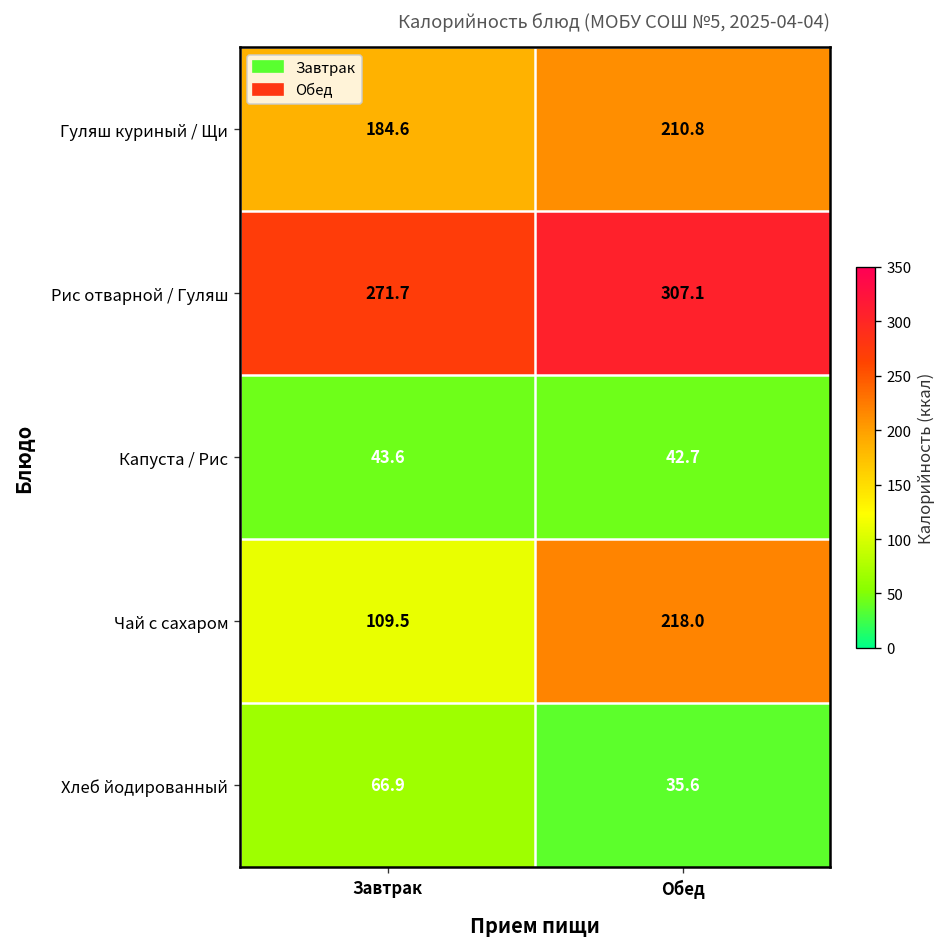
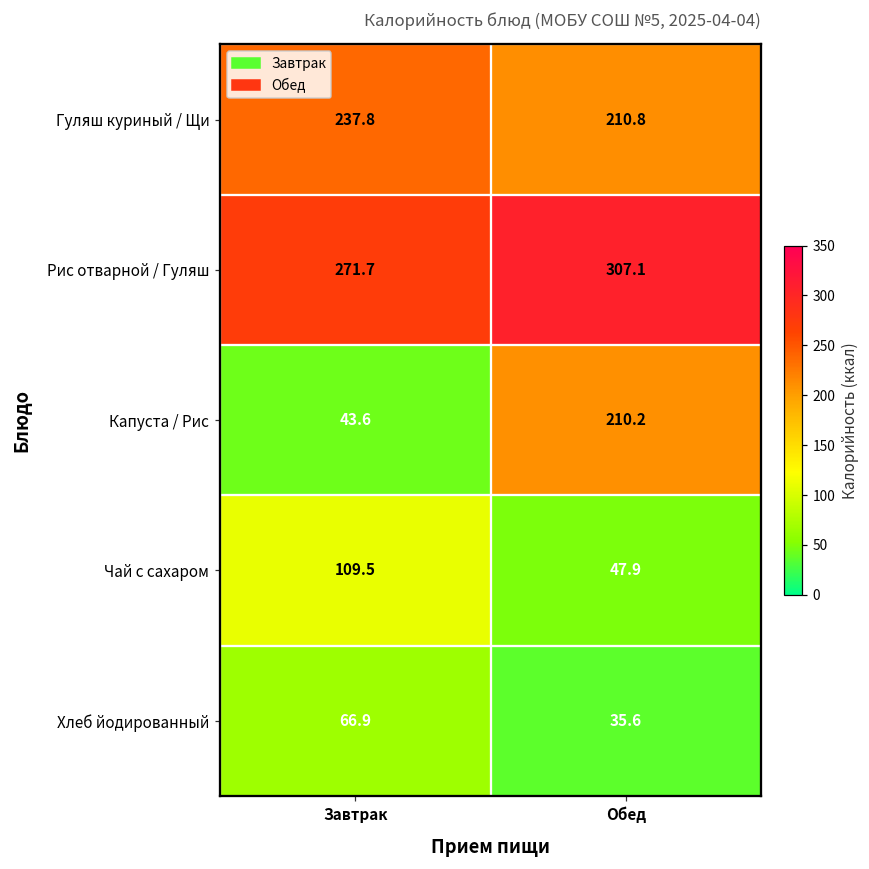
  {
    "Гуляш куриный / Щи": {
-     "Завтрак": 184.6,
+     "Завтрак": 237.8,
      "Обед": 210.8
    },
    "Рис отварной / Гуляш": {
      "Завтрак": 271.7,
      "Обед": 307.1
    },
    "Капуста / Рис": {
      "Завтрак": 43.6,
-     "Обед": 42.7
+     "Обед": 210.2
    },
    "Чай с сахаром": {
      "Завтрак": 109.5,
-     "Обед": 218.0
+     "Обед": 47.9
    },
    "Хлеб йодированный": {
      "Завтрак": 66.9,
      "Обед": 35.6
    }
  }
